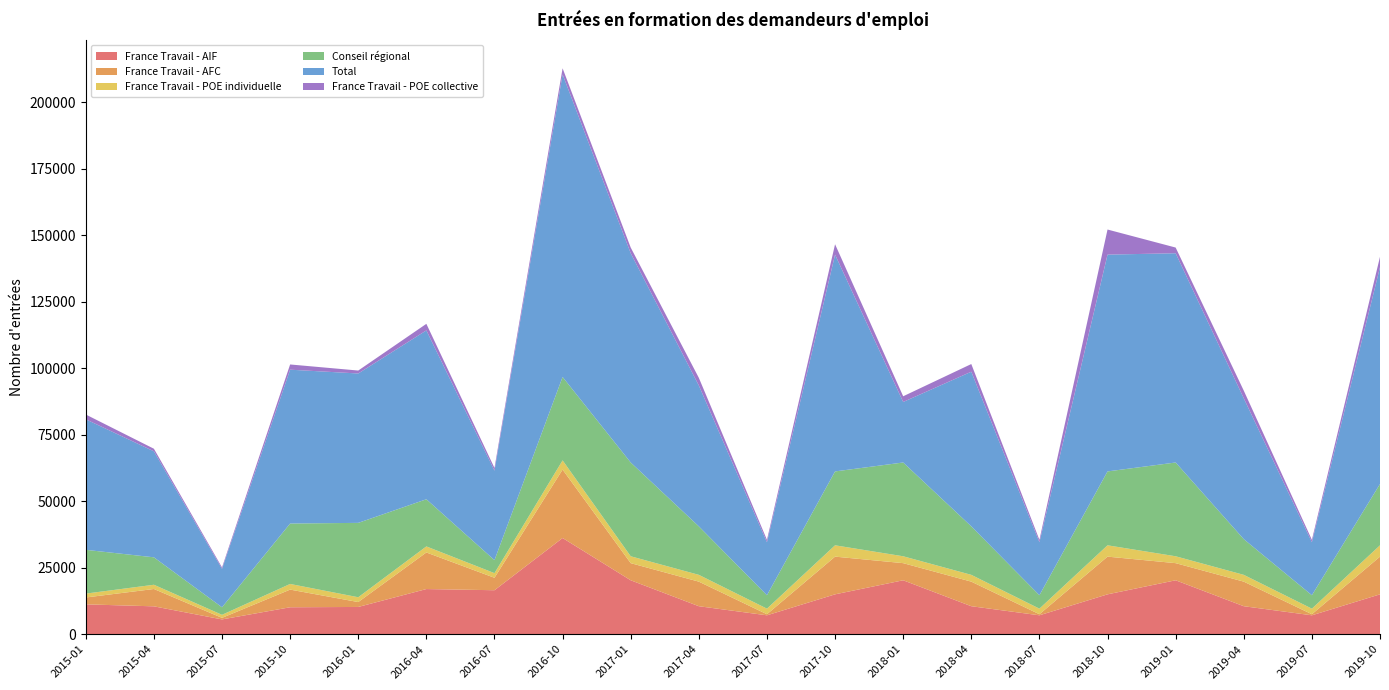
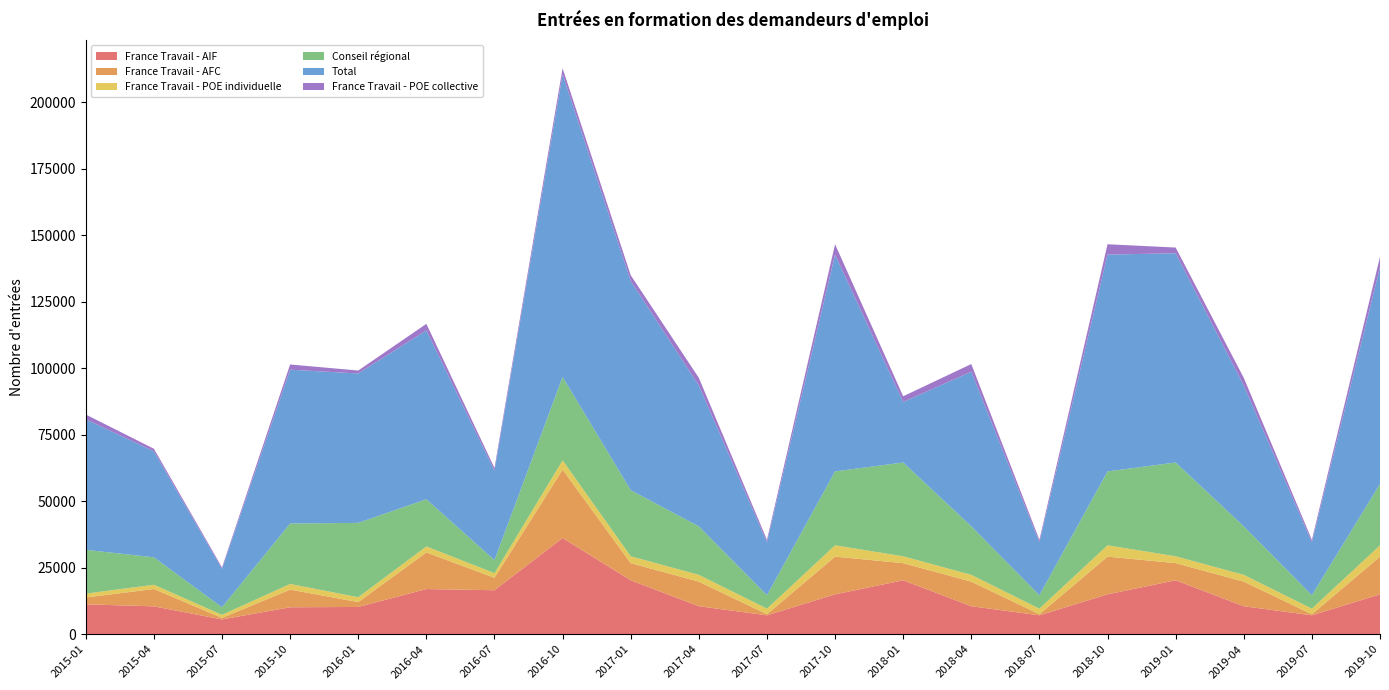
  {
    "Conseil régional": {
      "2015-01": 16000,
      "2015-04": 10000,
      "2015-07": 3000,
      "2015-10": 23000,
      "2016-01": 28000,
      "2016-04": 18000,
      "2016-07": 5000,
      "2016-10": 31000,
-     "2017-01": 35000,
+     "2017-01": 25000,
      "2017-04": 18000,
      "2017-07": 5000,
      "2017-10": 28000,
      "2018-01": 35000,
      "2018-04": 18000,
      "2018-07": 5000,
      "2018-10": 28000,
      "2019-01": 35000,
-     "2019-04": 13000,
+     "2019-04": 18000,
      "2019-07": 5000,
      "2019-10": 23000
    },
    "Total": {
      "2015-01": 49000,
      "2015-04": 40000,
      "2015-10": 58000,
      "2016-01": 56000,
      "2016-04": 63000,
      "2016-07": 34000,
      "2016-10": 114000,
      "2017-01": 79000,
      "2017-04": 53000,
      "2017-10": 81000,
      "2018-01": 23000,
      "2018-04": 58000,
      "2018-10": 81000,
      "2019-01": 79000,
      "2019-04": 53000,
      "2019-10": 81000
    },
    "France Travail - POE collective": {
      "2015-01": 2000,
      "2015-04": 1000,
      "2015-10": 2000,
      "2016-01": 1000,
      "2016-04": 2000,
      "2016-07": 1000,
      "2016-10": 2000,
      "2017-01": 2000,
      "2017-04": 3000,
      "2017-10": 4000,
      "2018-01": 2000,
      "2018-04": 3000,
-     "2018-10": 9000,
+     "2018-10": 4000,
      "2019-01": 2000,
      "2019-04": 3000,
      "2019-10": 4000
    }
  }
